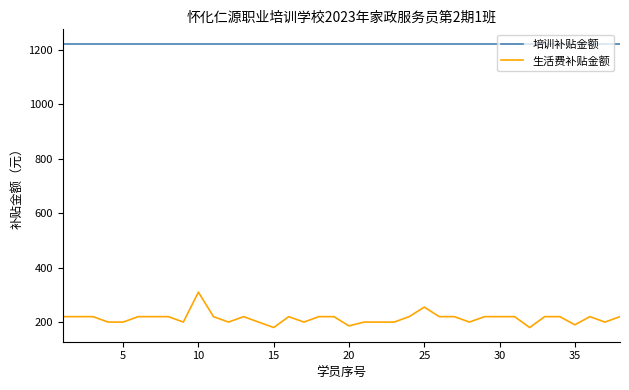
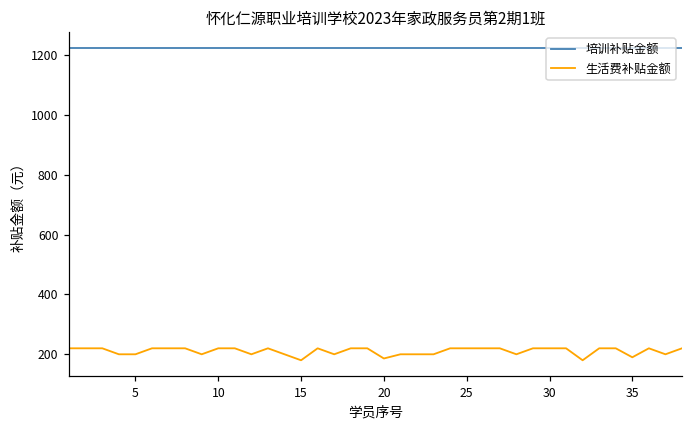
  {
    "培训补贴金额": {
      "5": 1220,
      "10": 1220,
      "15": 1220,
      "20": 1220,
      "25": 1220
    },
    "生活费补贴金额": {
      "5": 200,
-     "10": 310,
+     "10": 220,
      "15": 180,
      "20": 190,
-     "25": 260,
+     "25": 220,
      "30": 220,
      "35": 190
    }
  }
